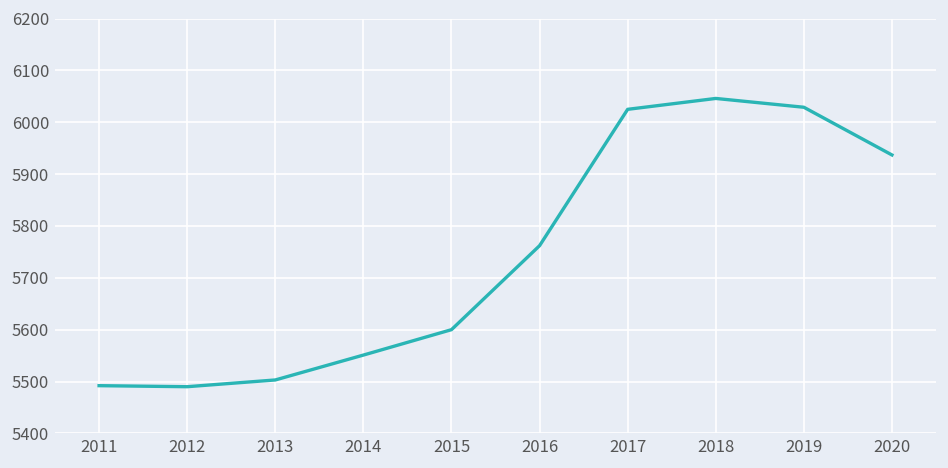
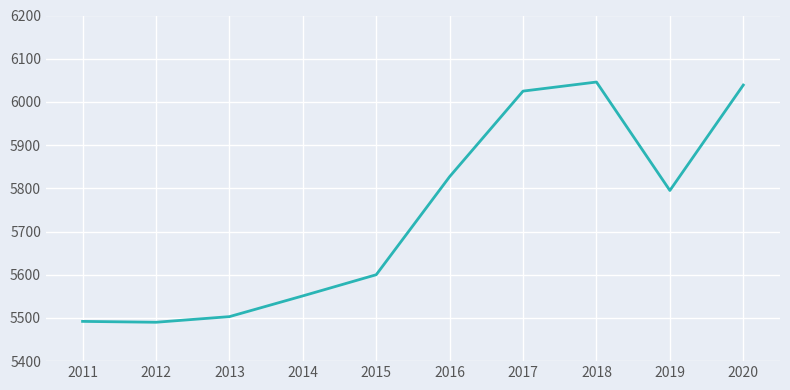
  {
    "2011": 5490,
    "2012": 5490,
    "2013": 5500,
    "2014": 5550,
    "2015": 5600,
-   "2016": 5760,
+   "2016": 5830,
    "2017": 6030,
    "2018": 6050,
-   "2019": 6030,
-   "2020": 5940
+   "2019": 5800,
+   "2020": 6040
  }
